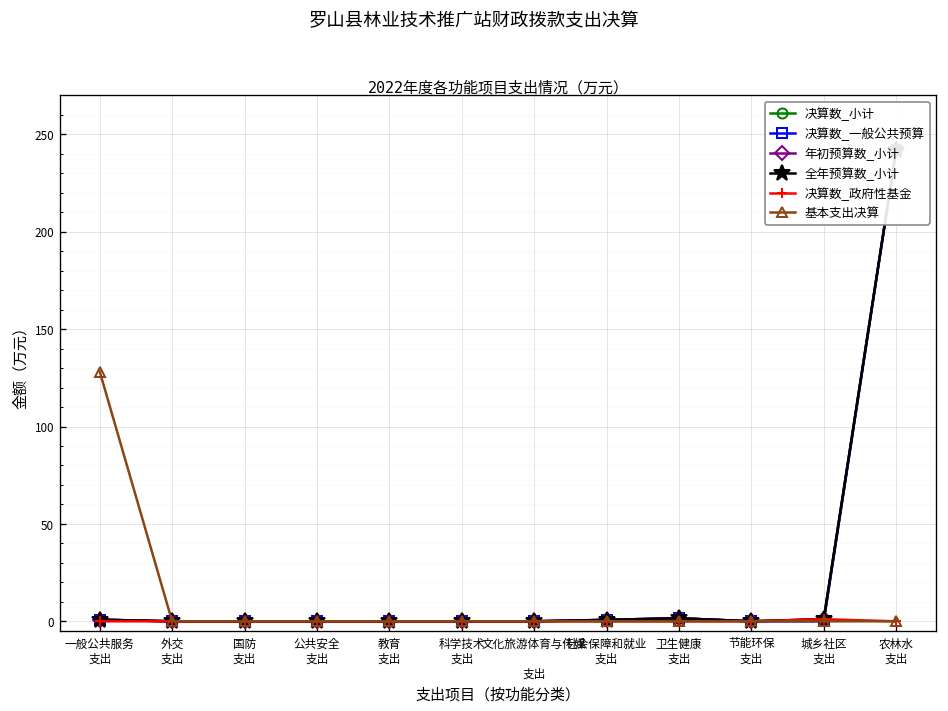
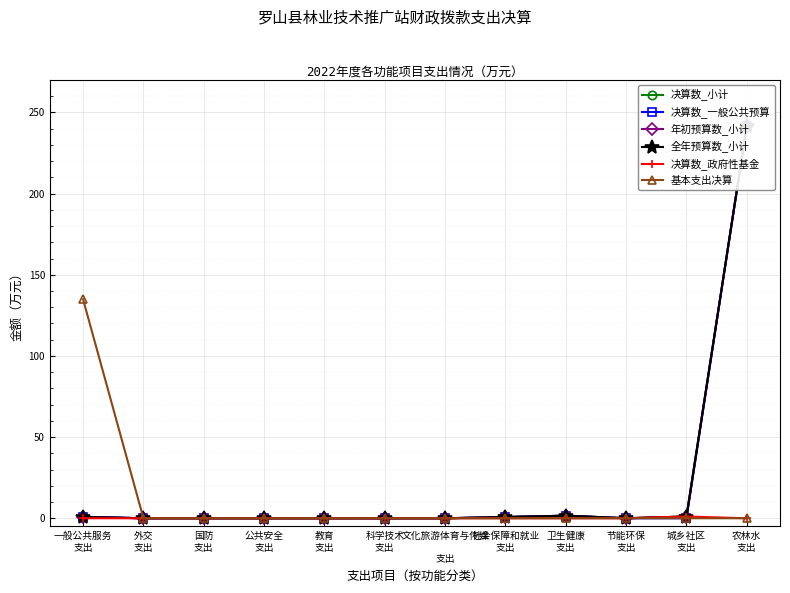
  {
    "基本支出决算": {
-     "一般公共服务 支出": 128
+     "一般公共服务 支出": 135
    }
  }
